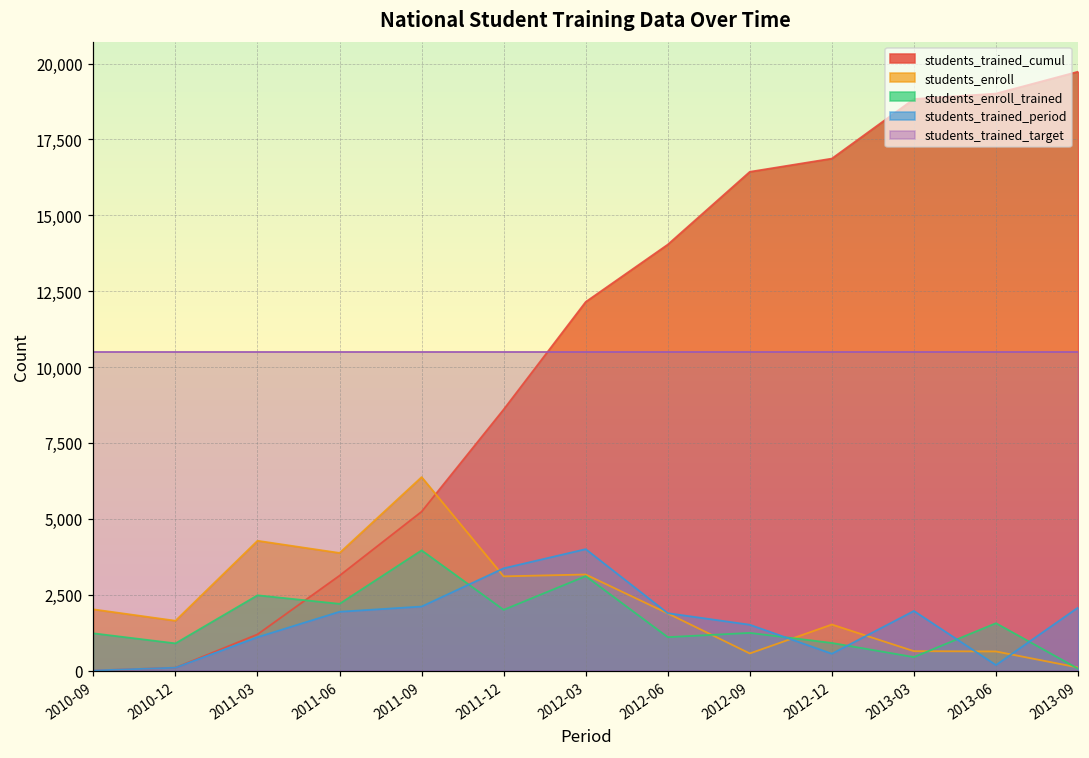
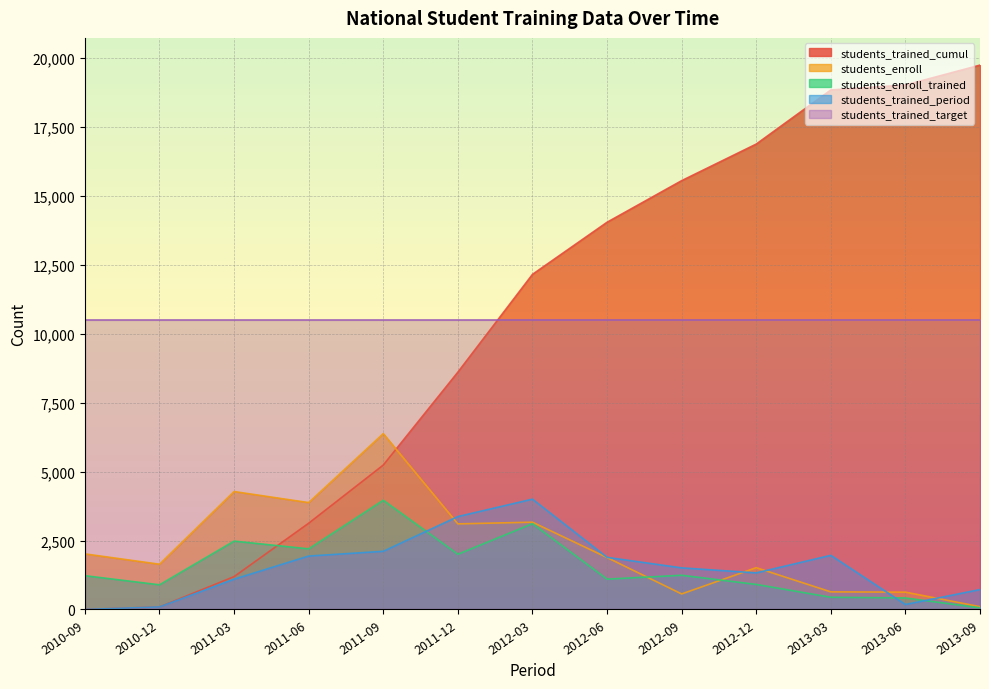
  {
    "students_trained_cumul": {
      "2011-03": "1,200",
      "2011-06": "3,100",
      "2011-09": "5,200",
      "2011-12": "8,600",
      "2012-03": "12,100",
      "2012-06": "14,000",
-     "2012-09": "16,400",
+     "2012-09": "15,500",
      "2012-12": "16,900",
      "2013-09": "19,700"
    },
    "students_enroll": {
      "2010-09": "2,000",
      "2010-12": "1,600",
      "2011-03": "4,300",
      "2011-06": "3,900",
      "2011-09": "6,400",
      "2011-12": "3,100",
      "2012-09": "600",
      "2012-12": "1,500",
      "2013-03": "600",
      "2013-06": "600"
    },
    "students_enroll_trained": {
      "2010-09": "1,200",
      "2010-12": "900",
      "2011-03": "2,500",
      "2011-06": "2,200",
      "2011-09": "4,000",
      "2011-12": "2,000",
      "2012-06": "1,100",
      "2012-09": "1,200",
      "2012-12": "900",
      "2013-03": "400",
-     "2013-06": "1,600"
+     "2013-06": "400"
    },
    "students_trained_period": {
      "2011-03": "1,100",
      "2011-06": "1,900",
      "2011-09": "2,100",
      "2011-12": "3,400",
      "2012-03": "4,000",
      "2012-09": "1,500",
-     "2012-12": "600",
+     "2012-12": "1,300",
      "2013-03": "2,000",
      "2013-06": "200",
-     "2013-09": "2,100"
+     "2013-09": "700"
    },
    "students_trained_target": {
      "2010-09": "10,500",
      "2010-12": "10,500",
      "2011-03": "10,500",
      "2011-06": "10,500",
      "2011-09": "10,500",
      "2011-12": "10,500",
      "2012-03": "10,500",
      "2012-06": "10,500",
      "2012-09": "10,500",
      "2012-12": "10,500",
      "2013-03": "10,500",
      "2013-06": "10,500",
      "2013-09": "10,500"
    }
  }
